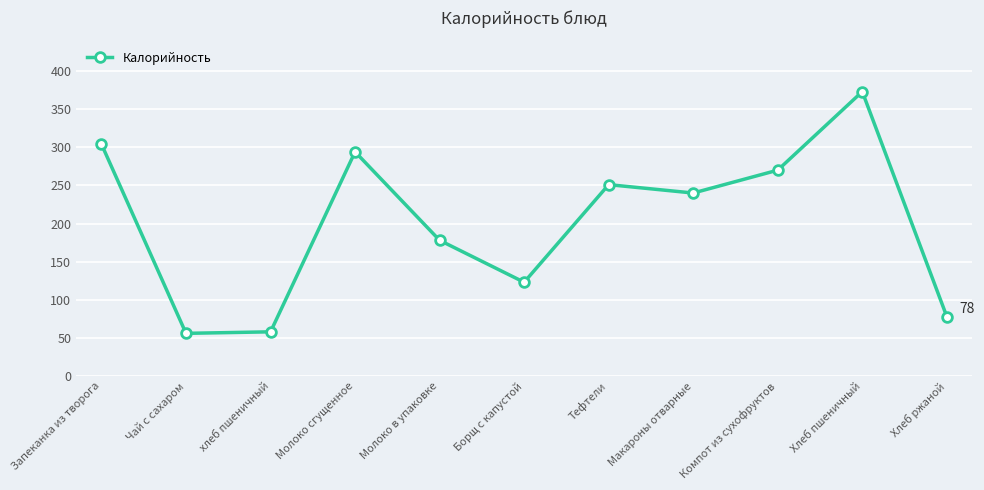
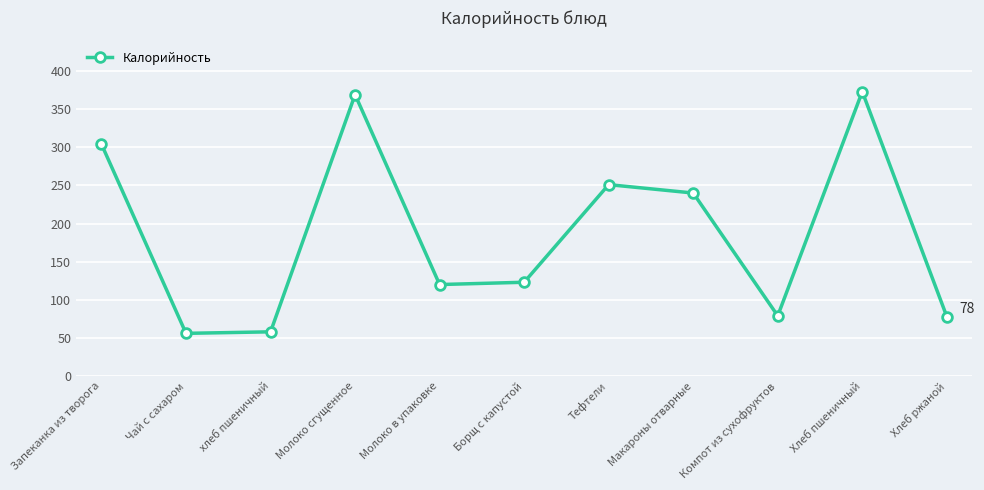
  {
    "Запеканка из творога": 300,
    "Чай с сахаром": 60,
    "хлеб пшеничный": 60,
-   "Молоко сгущенное": 290,
-   "Молоко в упаковке": 180,
+   "Молоко сгущенное": 370,
+   "Молоко в упаковке": 120,
    "Борщ с капустой": 120,
    "Тефтели": 250,
    "Макароны отварные": 240,
-   "Компот из сухофруктов": 270,
+   "Компот из сухофруктов": 80,
    "Хлеб пшеничный": 370
  }
